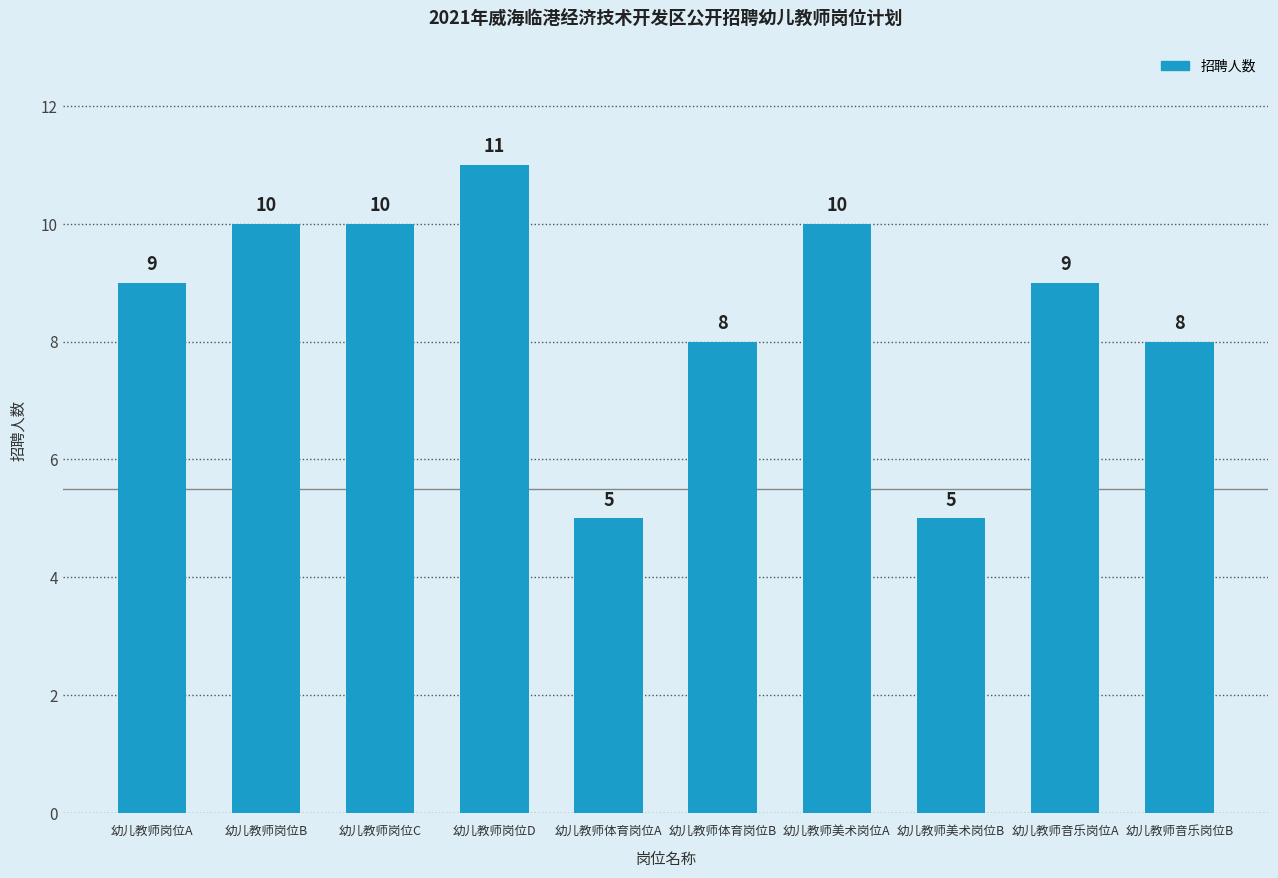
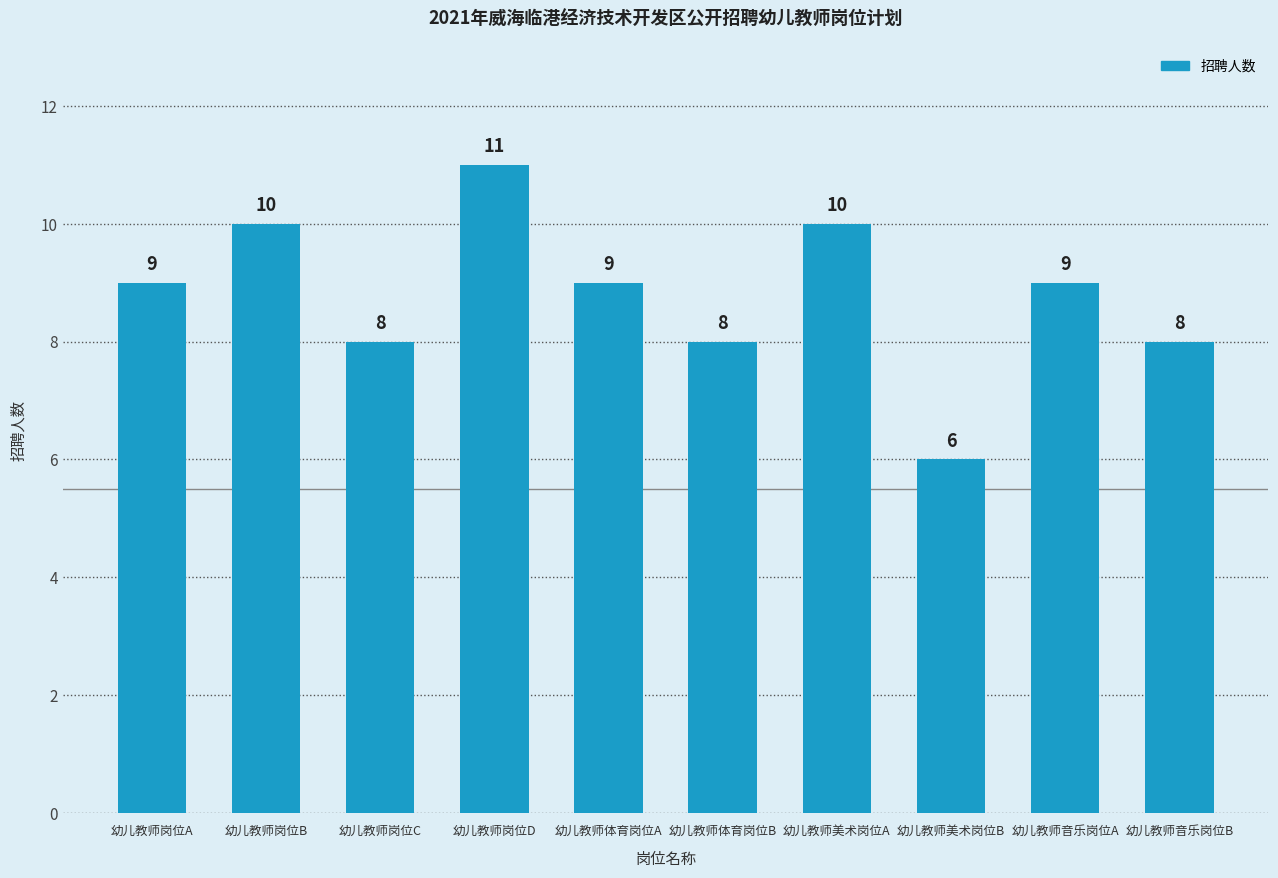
  {
    "幼儿教师岗位A": 9,
    "幼儿教师岗位B": 10,
-   "幼儿教师岗位C": 10,
+   "幼儿教师岗位C": 8,
    "幼儿教师岗位D": 11,
-   "幼儿教师体育岗位A": 5,
+   "幼儿教师体育岗位A": 9,
    "幼儿教师体育岗位B": 8,
    "幼儿教师美术岗位A": 10,
-   "幼儿教师美术岗位B": 5,
+   "幼儿教师美术岗位B": 6,
    "幼儿教师音乐岗位A": 9,
    "幼儿教师音乐岗位B": 8
  }
